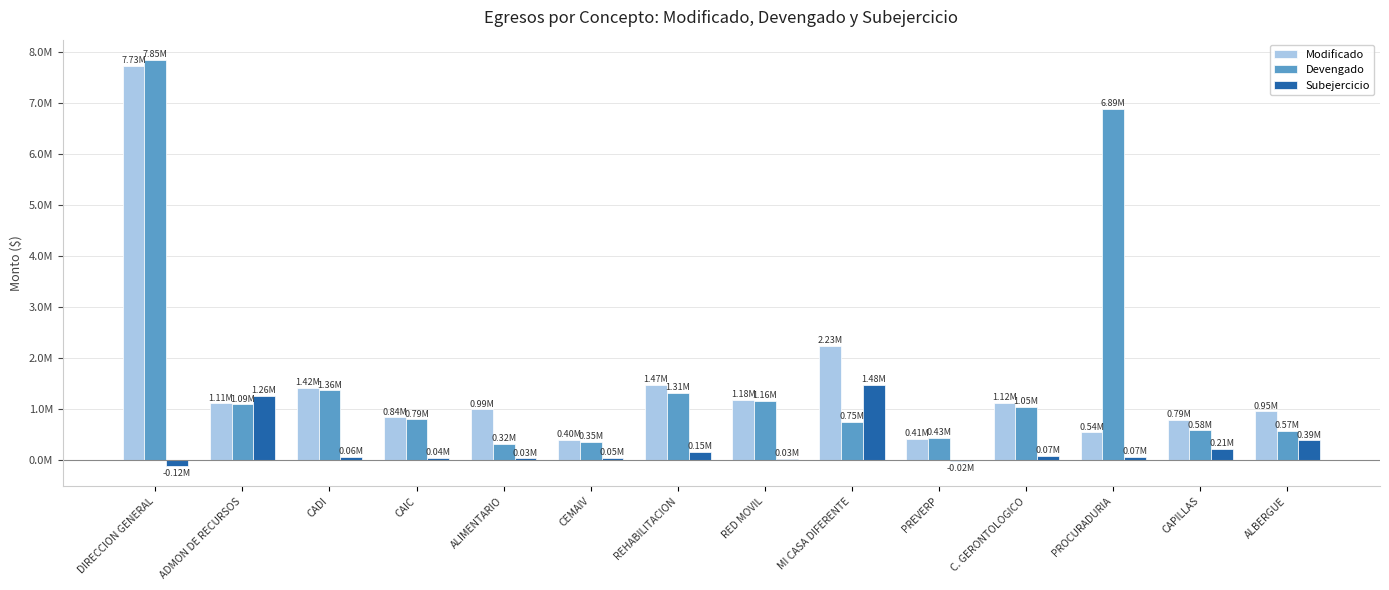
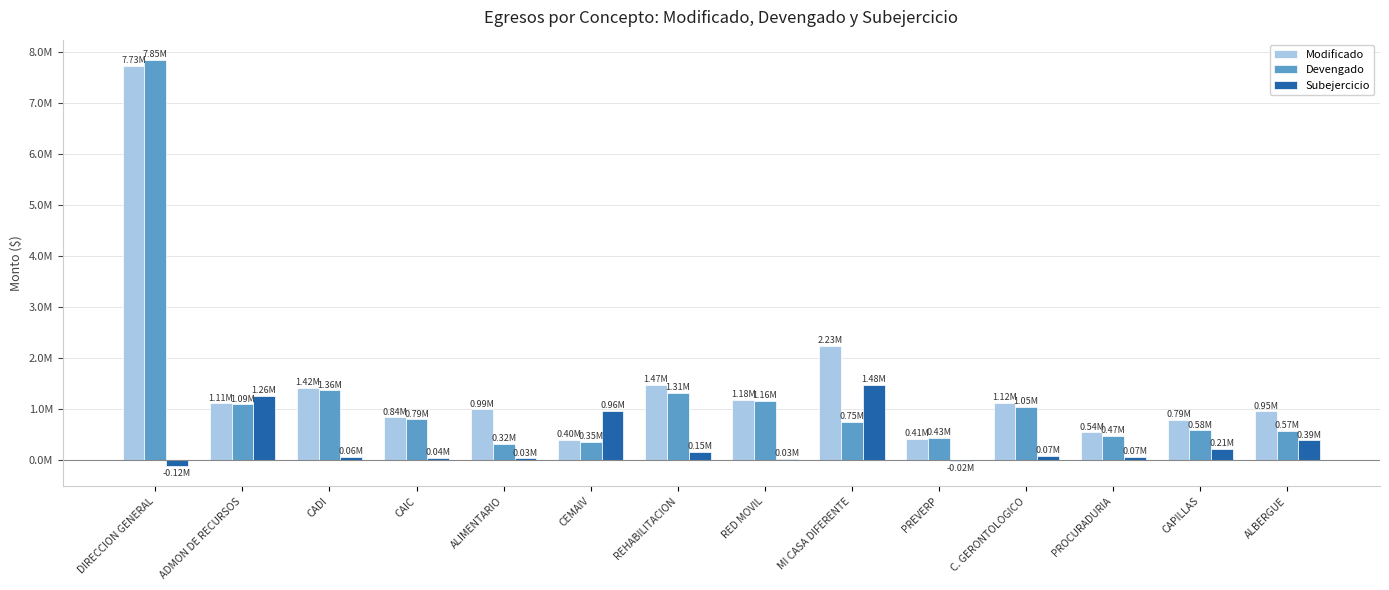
  {
    "Modificado": {
      "DIRECCION GENERAL": "7.73M",
      "ADMON DE RECURSOS": "1.11M",
      "CADI": "1.42M",
      "CAIC": "0.84M",
      "ALIMENTARIO": "0.99M",
      "CEMAIV": "0.40M",
      "REHABILITACION": "1.47M",
      "RED MOVIL": "1.18M",
      "MI CASA DIFERENTE": "2.23M",
      "PREVERP": "0.41M",
      "C. GERONTOLOGICO": "1.12M",
      "PROCURADURIA": "0.54M",
      "CAPILLAS": "0.79M",
      "ALBERGUE": "0.95M"
    },
    "Devengado": {
      "DIRECCION GENERAL": "7.85M",
      "ADMON DE RECURSOS": "1.09M",
      "CADI": "1.36M",
      "CAIC": "0.79M",
      "ALIMENTARIO": "0.32M",
      "CEMAIV": "0.35M",
      "REHABILITACION": "1.31M",
      "RED MOVIL": "1.16M",
      "MI CASA DIFERENTE": "0.75M",
      "PREVERP": "0.43M",
      "C. GERONTOLOGICO": "1.05M",
-     "PROCURADURIA": "6.89M",
+     "PROCURADURIA": "0.47M",
      "CAPILLAS": "0.58M",
      "ALBERGUE": "0.57M"
    },
    "Subejercicio": {
      "DIRECCION GENERAL": "-0.12M",
      "ADMON DE RECURSOS": "1.26M",
      "CADI": "0.06M",
      "CAIC": "0.04M",
      "ALIMENTARIO": "0.03M",
-     "CEMAIV": "0.05M",
+     "CEMAIV": "0.96M",
      "REHABILITACION": "0.15M",
      "RED MOVIL": "0.03M",
      "MI CASA DIFERENTE": "1.48M",
      "PREVERP": "-0.02M",
      "C. GERONTOLOGICO": "0.07M",
      "PROCURADURIA": "0.07M",
      "CAPILLAS": "0.21M",
      "ALBERGUE": "0.39M"
    }
  }
